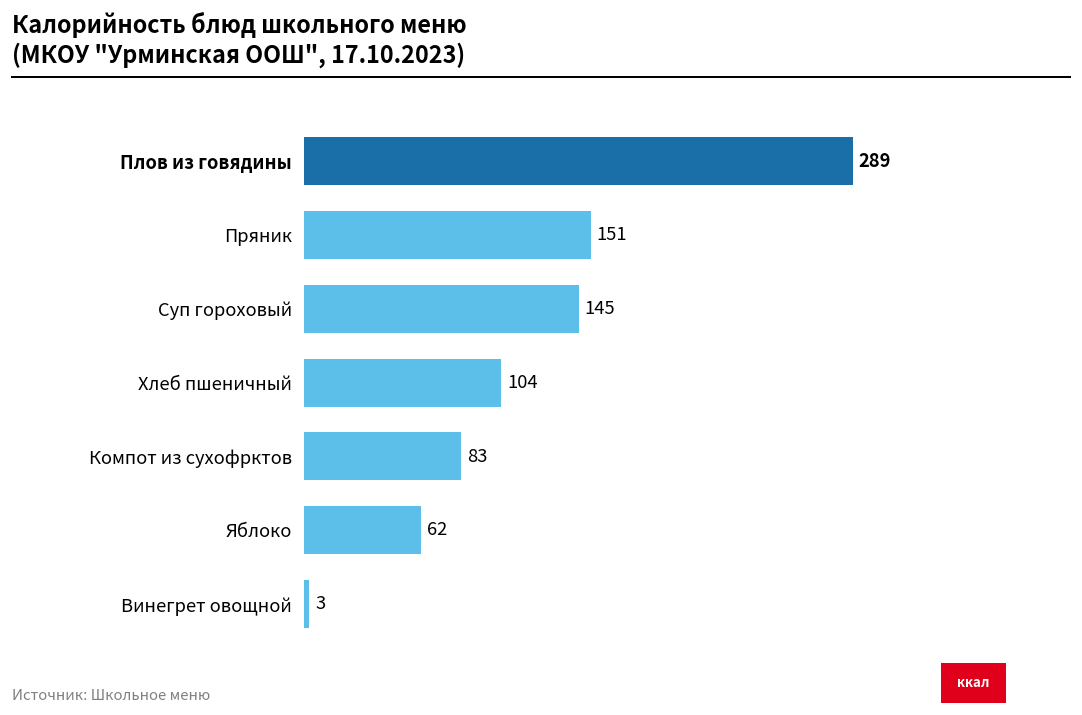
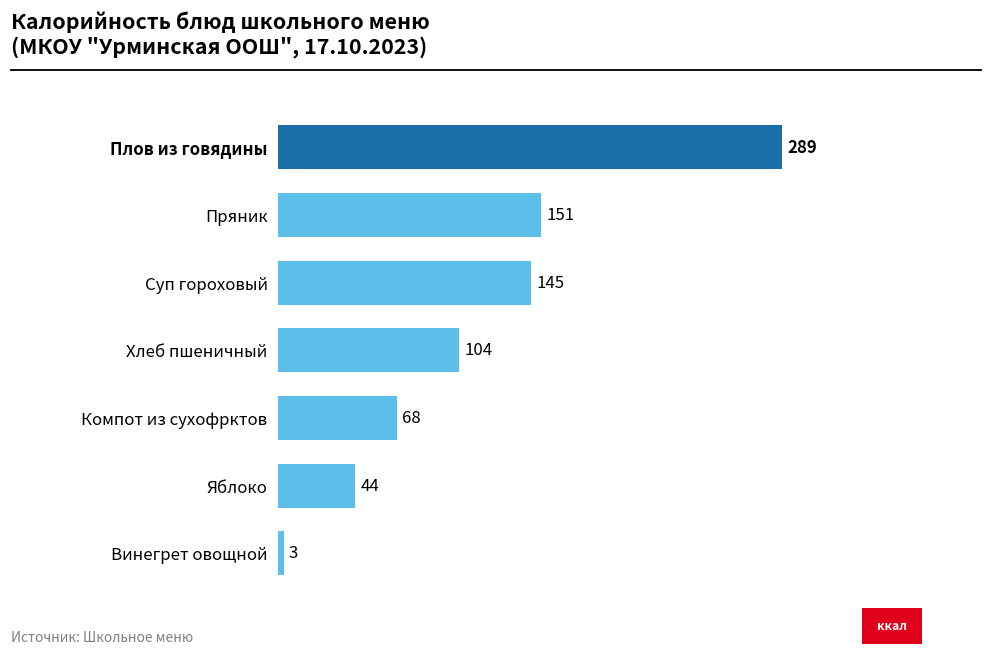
  {
    "Плов из говядины": 289,
    "Пряник": 151,
    "Суп гороховый": 145,
    "Хлеб пшеничный": 104,
-   "Компот из сухофрктов": 83,
-   "Яблоко": 62,
+   "Компот из сухофрктов": 68,
+   "Яблоко": 44,
    "Винегрет овощной": 3
  }
